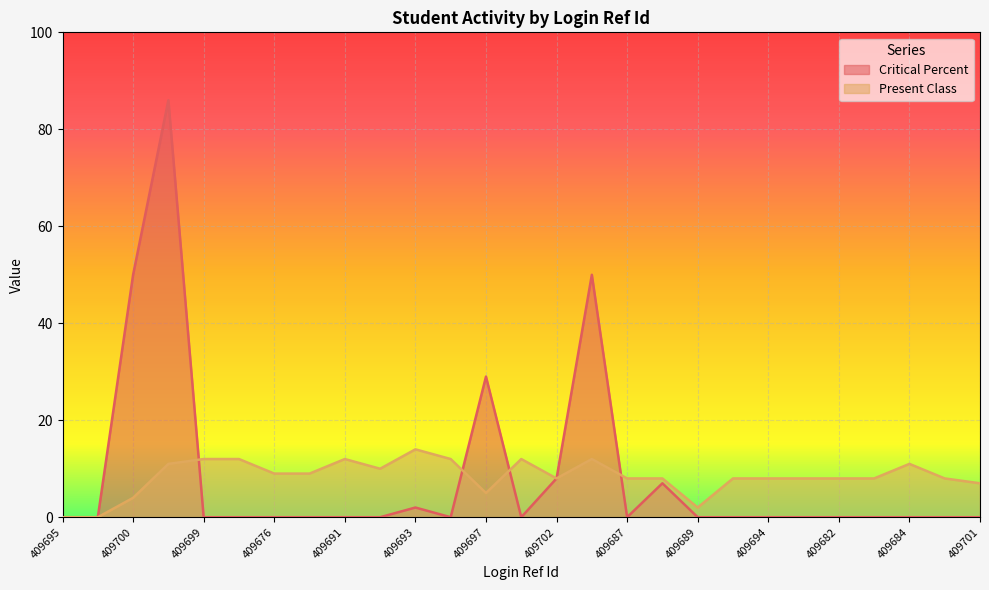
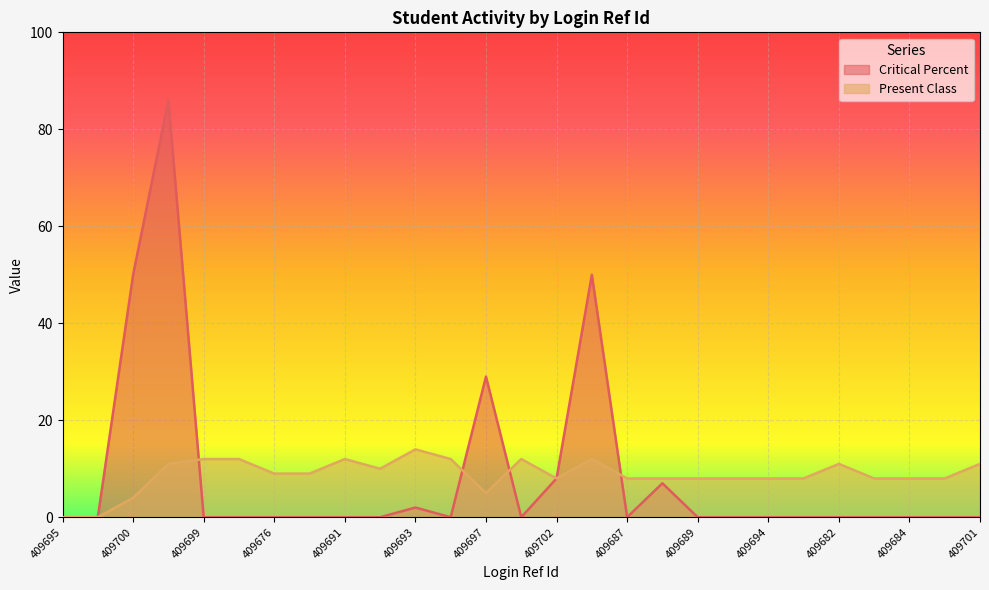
  {
    "Critical Percent": {
      "409700": 50,
      "409699": 0,
      "409676": 0,
      "409691": 0,
      "409693": 2,
      "409697": 29,
      "409687": 0,
      "409689": 0,
      "409694": 0,
      "409682": 0,
      "409684": 0,
      "409701": 0
    },
    "Present Class": {
      "409700": 4,
      "409699": 12,
      "409676": 9,
      "409691": 12,
      "409693": 14,
      "409697": 5,
      "409687": 8,
-     "409689": 2,
+     "409689": 8,
      "409694": 8,
-     "409682": 8,
-     "409684": 11,
-     "409701": 7
+     "409682": 11,
+     "409684": 8,
+     "409701": 11
    }
  }
